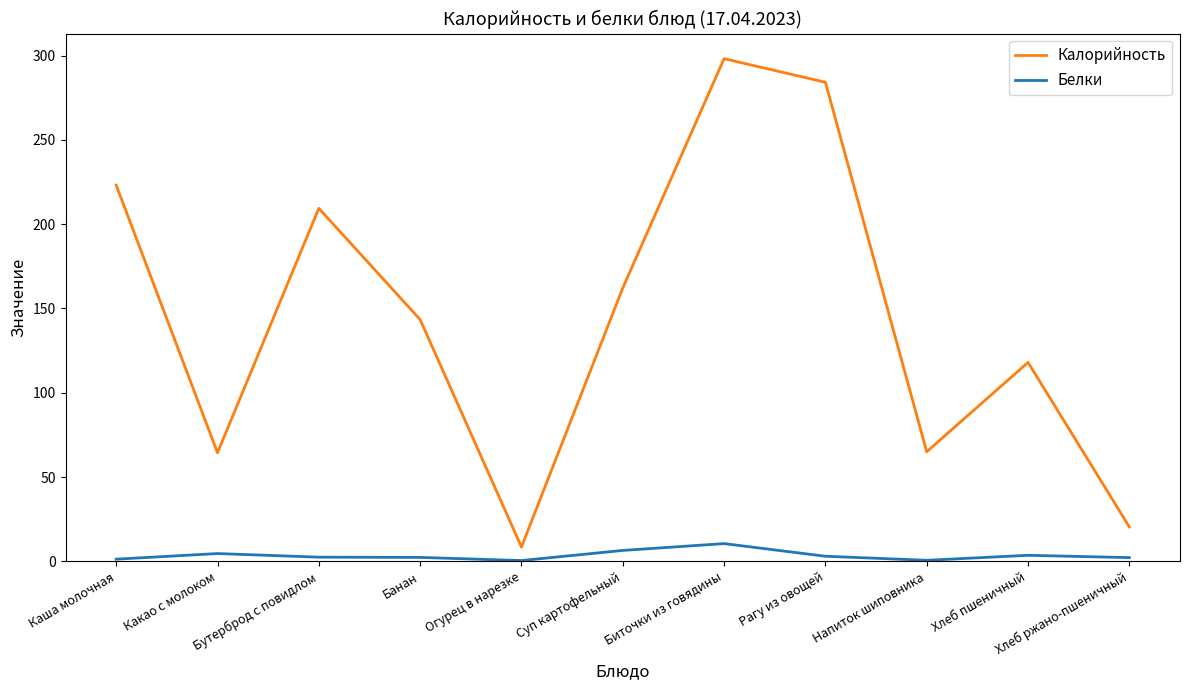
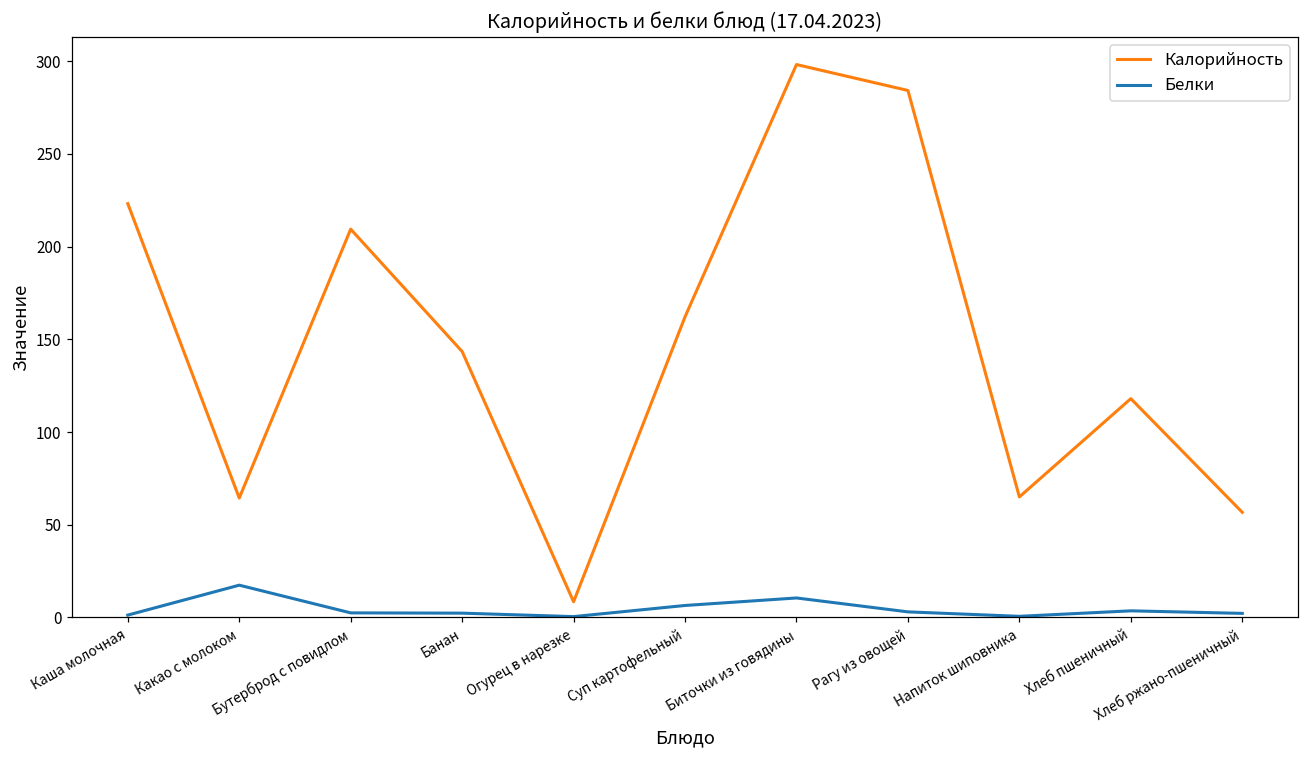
  {
    "Калорийность": {
      "Каша молочная": 223,
      "Какао с молоком": 64,
      "Бутерброд с повидлом": 209,
      "Банан": 143,
      "Огурец в нарезке": 8,
      "Суп картофельный": 162,
      "Биточки из говядины": 298,
      "Рагу из овощей": 284,
      "Напиток шиповника": 65,
      "Хлеб пшеничный": 118,
-     "Хлеб ржано-пшеничный": 20
+     "Хлеб ржано-пшеничный": 57
    },
    "Белки": {
      "Каша молочная": 1,
-     "Какао с молоком": 5,
+     "Какао с молоком": 17,
      "Бутерброд с повидлом": 2,
      "Банан": 2,
      "Огурец в нарезке": 0,
      "Суп картофельный": 6,
      "Биточки из говядины": 11,
      "Рагу из овощей": 3,
      "Напиток шиповника": 1,
      "Хлеб пшеничный": 4,
      "Хлеб ржано-пшеничный": 2
    }
  }
